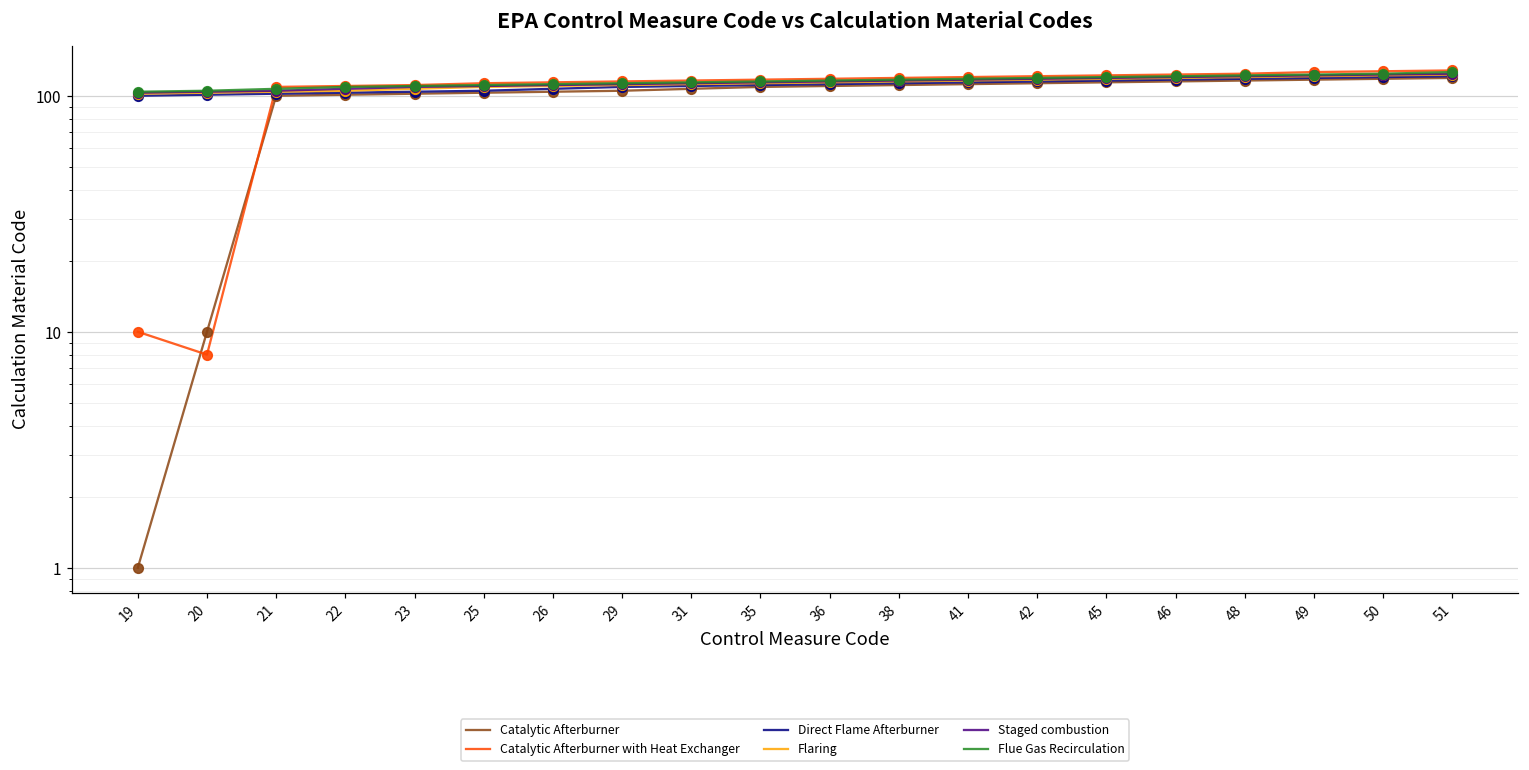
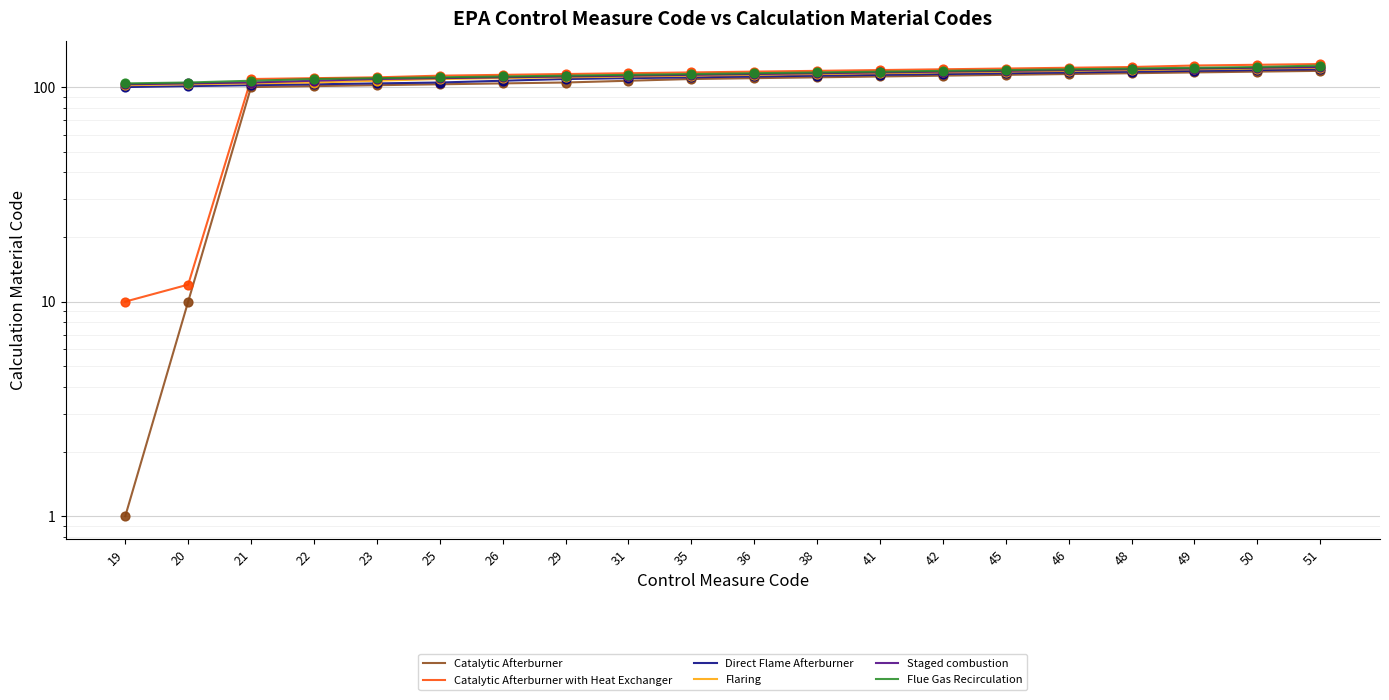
  {
    "Catalytic Afterburner": {
      "19": 1,
      "20": 10,
      "26": 100,
      "29": 110,
      "31": 110
    },
    "Catalytic Afterburner with Heat Exchanger": {
      "19": 10,
-     "20": 8
+     "20": 12
    },
    "Direct Flame Afterburner": {
      "26": 110
    }
  }
